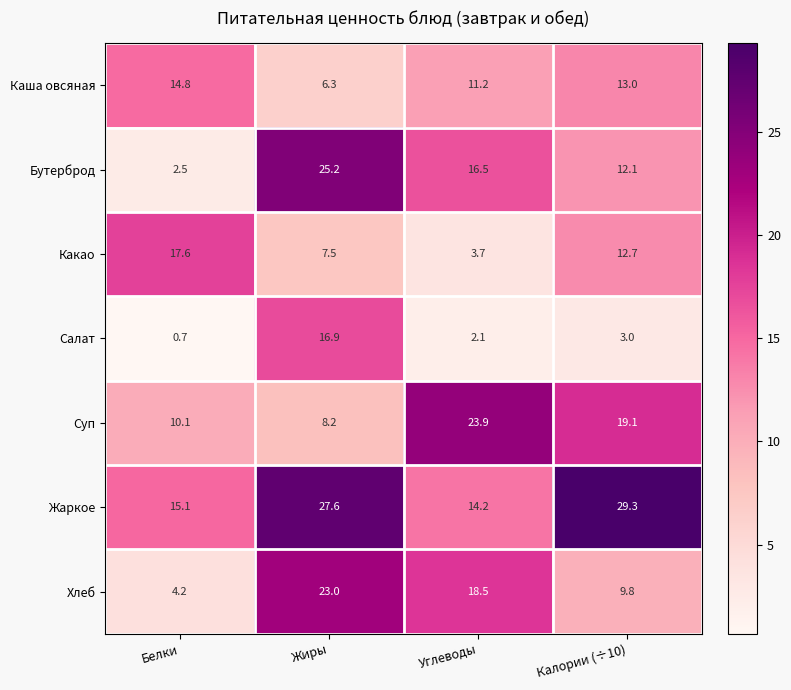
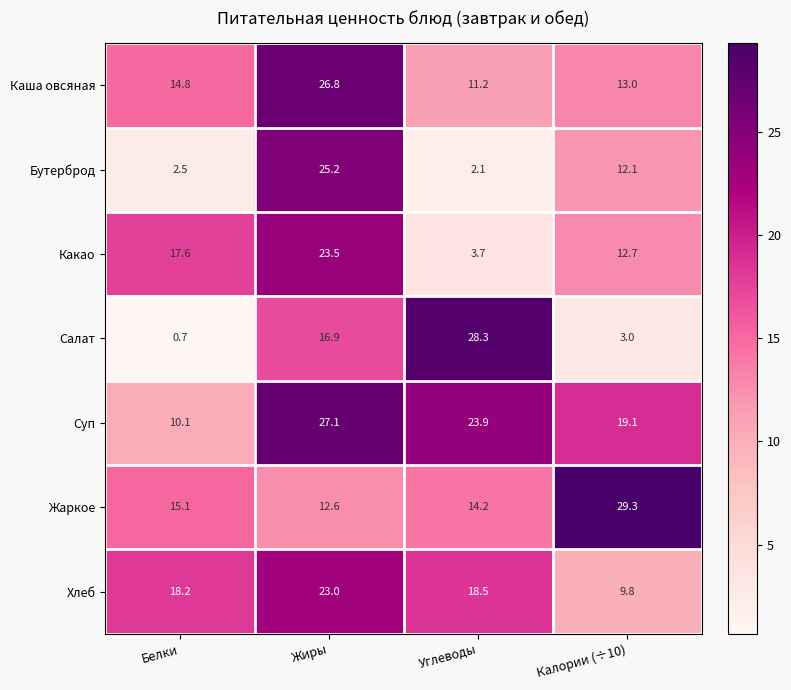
  {
    "Каша овсяная": {
      "Белки": 14.8,
-     "Жиры": 6.3,
+     "Жиры": 26.8,
      "Углеводы": 11.2,
      "Калории (÷10)": 13.0
    },
    "Бутерброд": {
      "Белки": 2.5,
      "Жиры": 25.2,
-     "Углеводы": 16.5,
+     "Углеводы": 2.1,
      "Калории (÷10)": 12.1
    },
    "Какао": {
      "Белки": 17.6,
-     "Жиры": 7.5,
+     "Жиры": 23.5,
      "Углеводы": 3.7,
      "Калории (÷10)": 12.7
    },
    "Салат": {
      "Белки": 0.7,
      "Жиры": 16.9,
-     "Углеводы": 2.1,
+     "Углеводы": 28.3,
      "Калории (÷10)": 3.0
    },
    "Суп": {
      "Белки": 10.1,
-     "Жиры": 8.2,
+     "Жиры": 27.1,
      "Углеводы": 23.9,
      "Калории (÷10)": 19.1
    },
    "Жаркое": {
      "Белки": 15.1,
-     "Жиры": 27.6,
+     "Жиры": 12.6,
      "Углеводы": 14.2,
      "Калории (÷10)": 29.3
    },
    "Хлеб": {
-     "Белки": 4.2,
+     "Белки": 18.2,
      "Жиры": 23.0,
      "Углеводы": 18.5,
      "Калории (÷10)": 9.8
    }
  }
